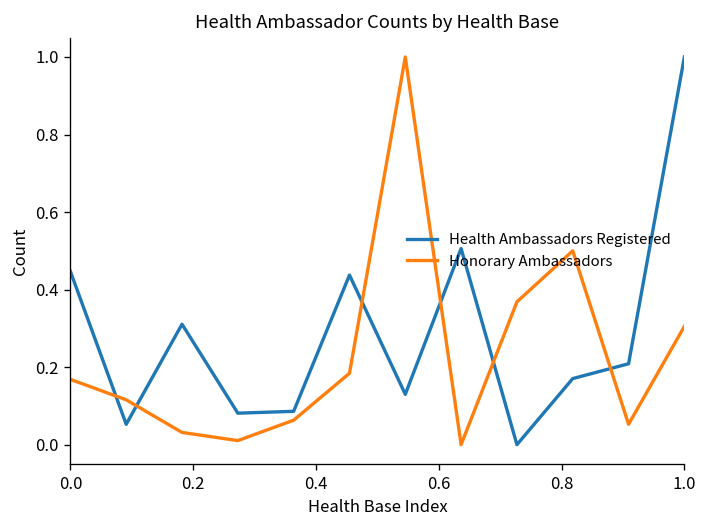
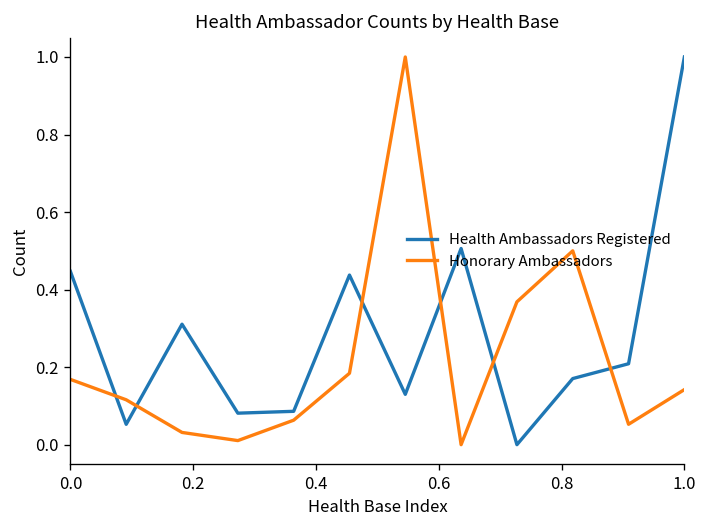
  {
    "Health Ambassadors Registered": {
      "0.0": 0.45,
      "1.0": 1.00
    },
    "Honorary Ambassadors": {
      "0.0": 0.17,
-     "1.0": 0.31
+     "1.0": 0.14
    }
  }
